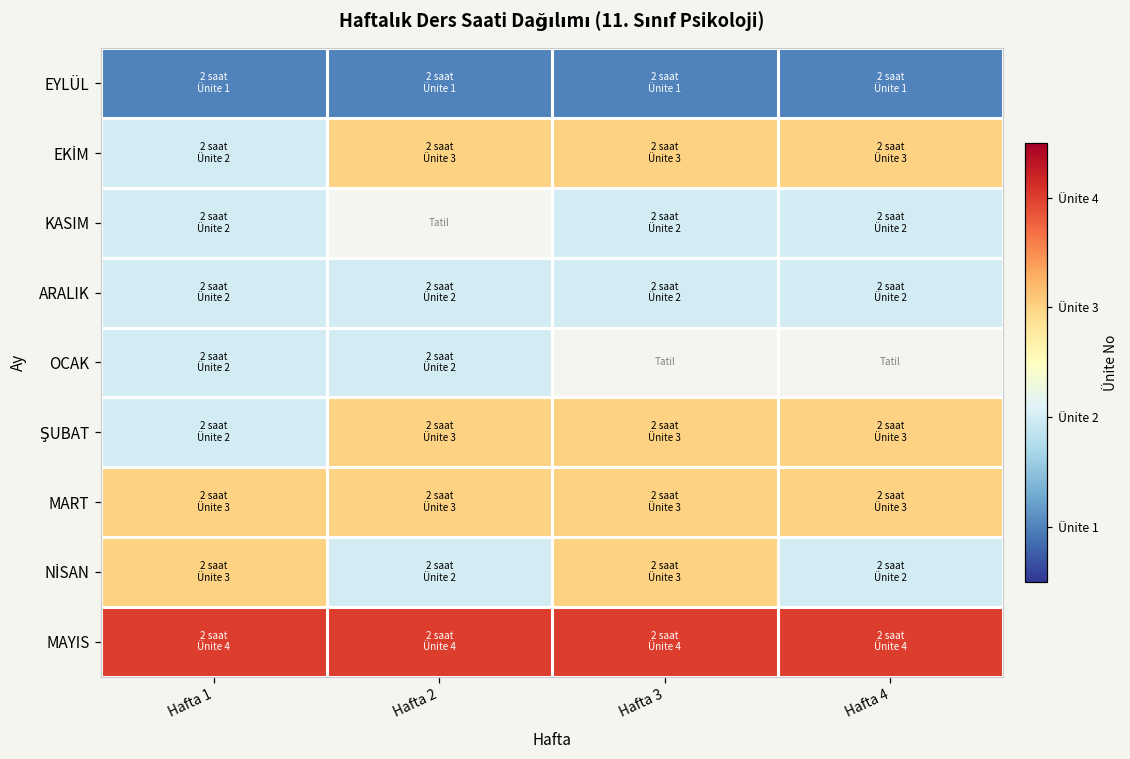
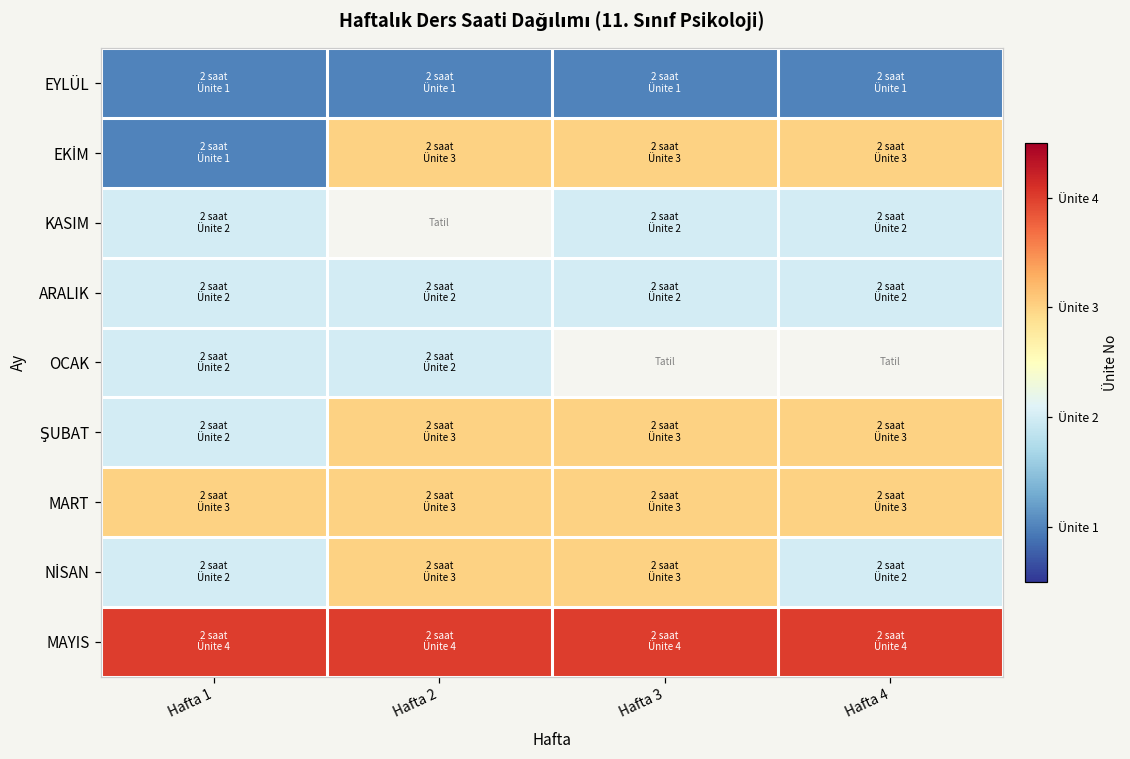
  {
    "EKİM": {
-     "Hafta 1": 2
+     "Hafta 1": 1
    },
    "NİSAN": {
-     "Hafta 1": 3,
-     "Hafta 2": 2
+     "Hafta 1": 2,
+     "Hafta 2": 3
    }
  }
